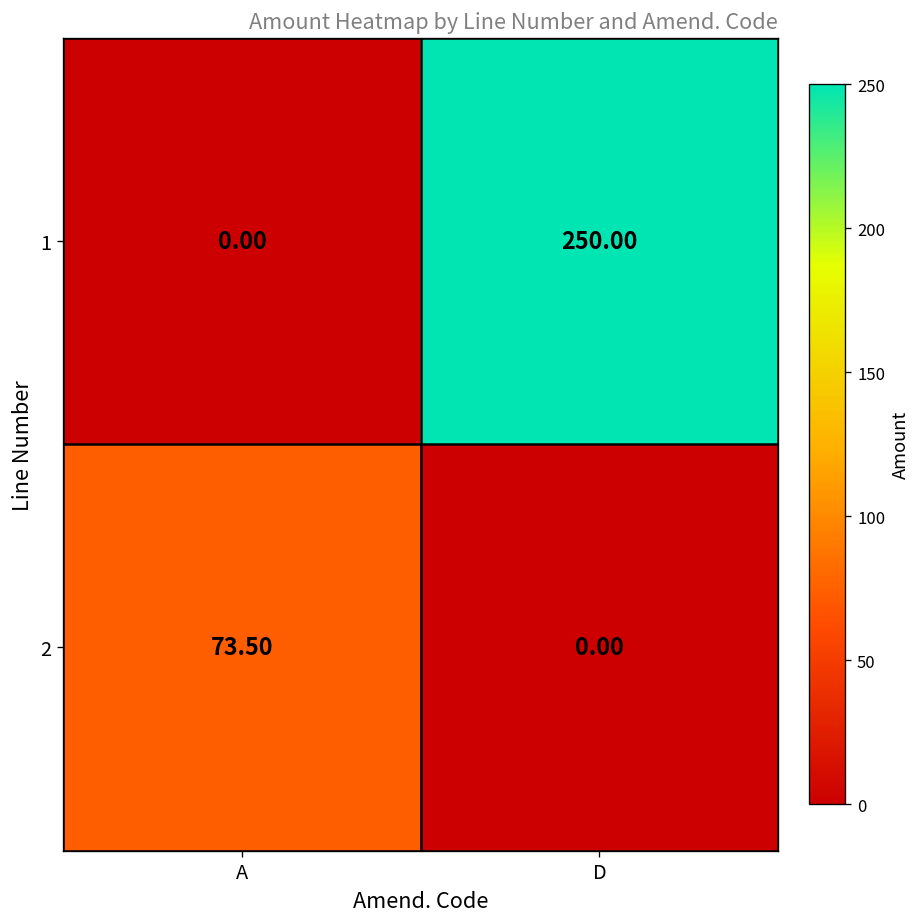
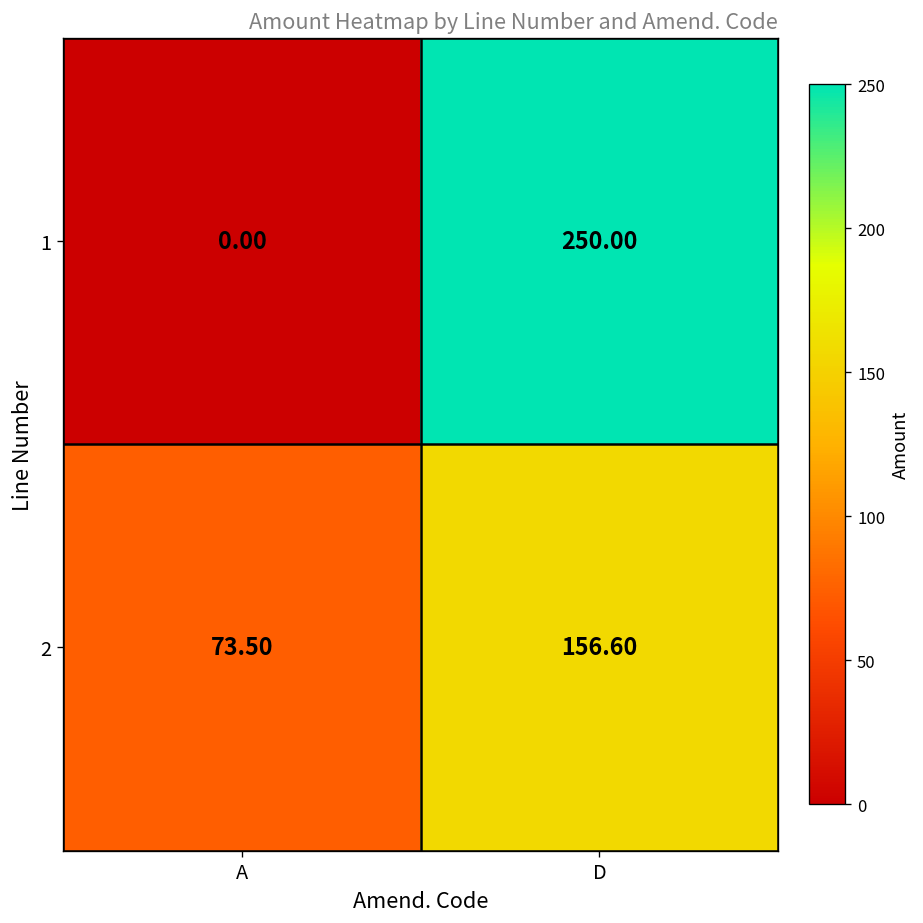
  {
    "1": {
      "A": 0.00,
      "D": 250.00
    },
    "2": {
      "A": 73.50,
-     "D": 0.00
+     "D": 156.60
    }
  }
